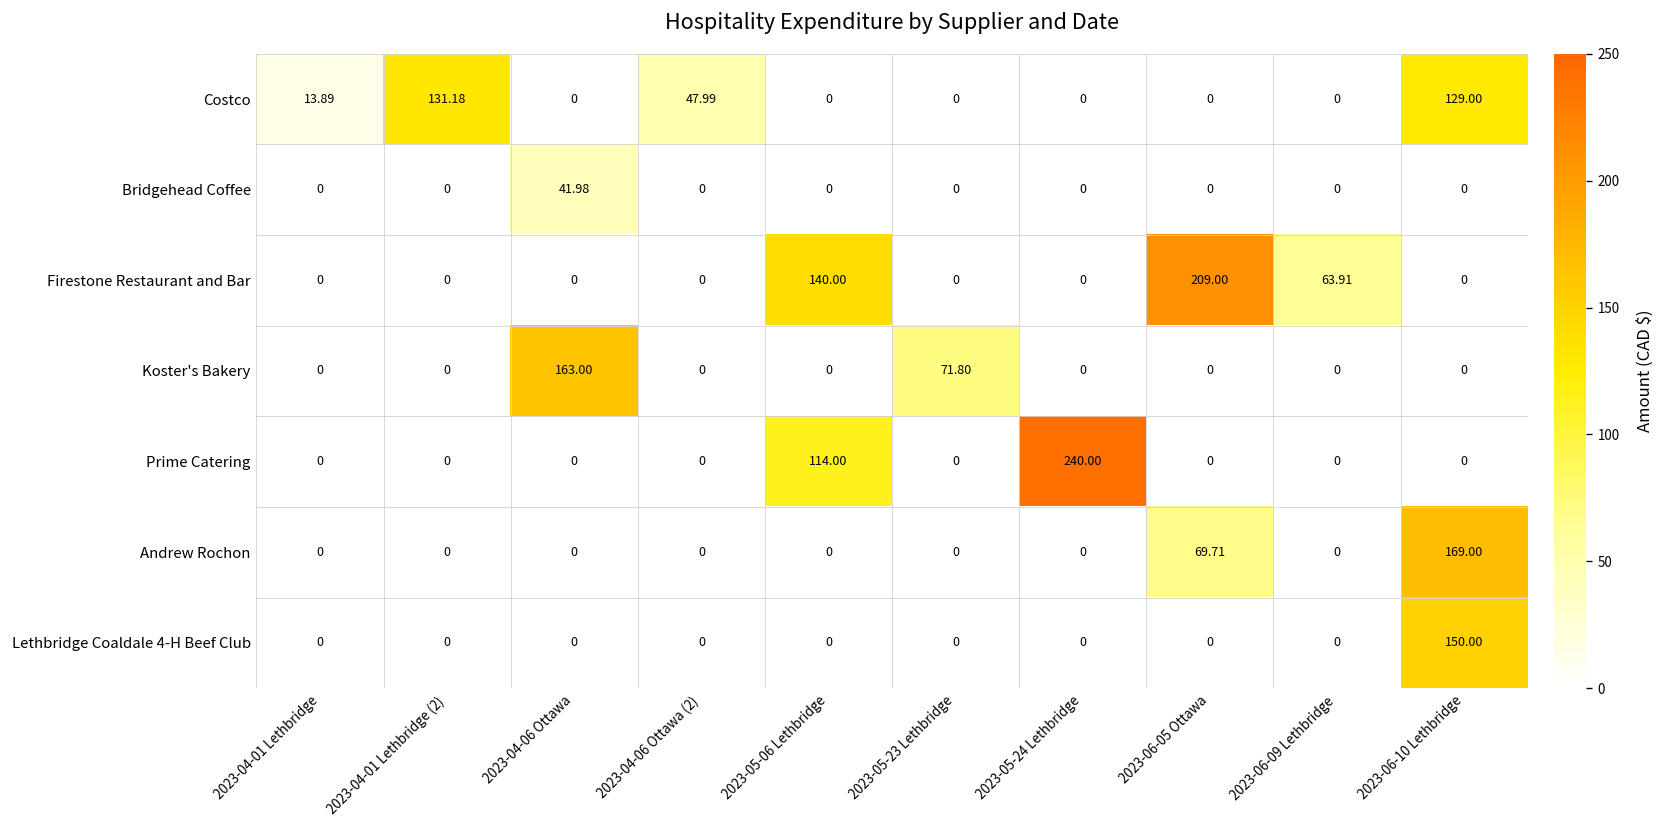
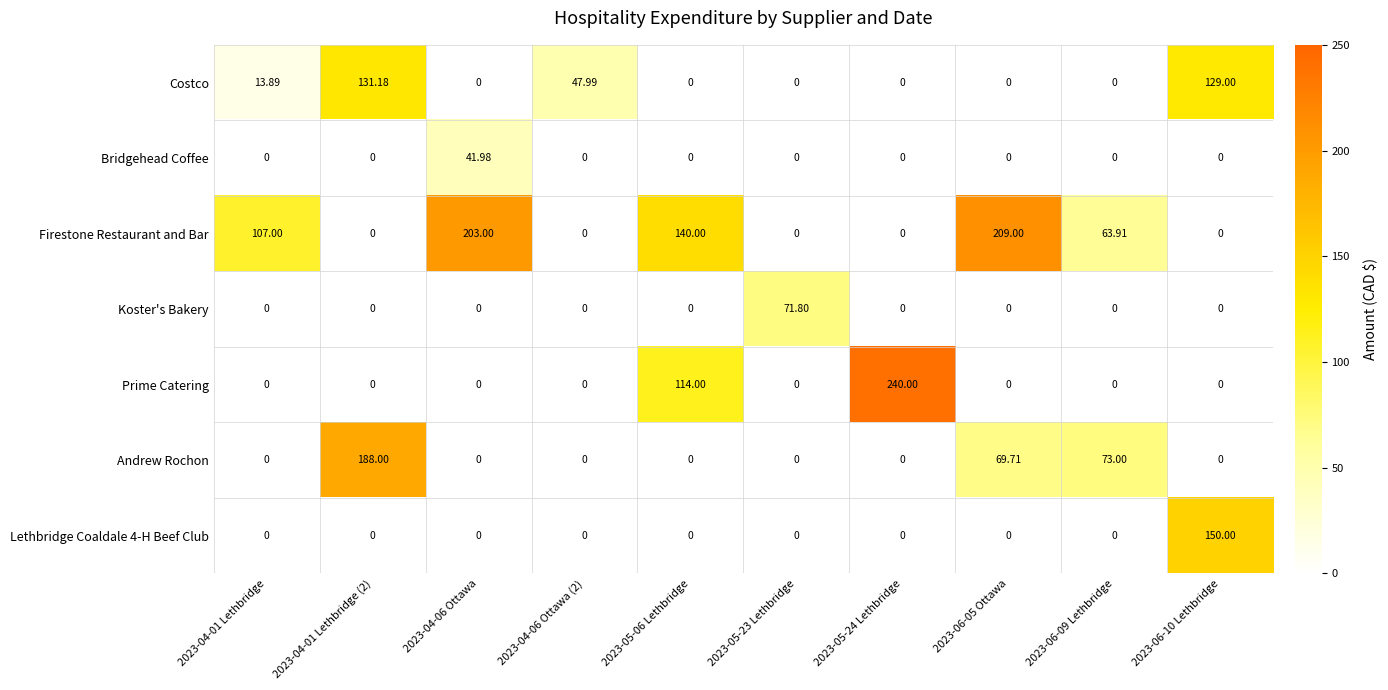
  {
    "Costco": {
      "2023-04-01 Lethbridge": 13.89,
      "2023-04-01 Lethbridge (2)": 131.18,
      "2023-04-06 Ottawa": 0,
      "2023-04-06 Ottawa (2)": 47.99,
      "2023-05-06 Lethbridge": 0,
      "2023-05-23 Lethbridge": 0,
      "2023-05-24 Lethbridge": 0,
      "2023-06-05 Ottawa": 0,
      "2023-06-09 Lethbridge": 0,
      "2023-06-10 Lethbridge": 129.00
    },
    "Bridgehead Coffee": {
      "2023-04-01 Lethbridge": 0,
      "2023-04-01 Lethbridge (2)": 0,
      "2023-04-06 Ottawa": 41.98,
      "2023-04-06 Ottawa (2)": 0,
      "2023-05-06 Lethbridge": 0,
      "2023-05-23 Lethbridge": 0,
      "2023-05-24 Lethbridge": 0,
      "2023-06-05 Ottawa": 0,
      "2023-06-09 Lethbridge": 0,
      "2023-06-10 Lethbridge": 0
    },
    "Firestone Restaurant and Bar": {
-     "2023-04-01 Lethbridge": 0,
+     "2023-04-01 Lethbridge": 107.00,
      "2023-04-01 Lethbridge (2)": 0,
-     "2023-04-06 Ottawa": 0,
+     "2023-04-06 Ottawa": 203.00,
      "2023-04-06 Ottawa (2)": 0,
      "2023-05-06 Lethbridge": 140.00,
      "2023-05-23 Lethbridge": 0,
      "2023-05-24 Lethbridge": 0,
      "2023-06-05 Ottawa": 209.00,
      "2023-06-09 Lethbridge": 63.91,
      "2023-06-10 Lethbridge": 0
    },
    "Koster's Bakery": {
      "2023-04-01 Lethbridge": 0,
      "2023-04-01 Lethbridge (2)": 0,
-     "2023-04-06 Ottawa": 163.00,
+     "2023-04-06 Ottawa": 0,
      "2023-04-06 Ottawa (2)": 0,
      "2023-05-06 Lethbridge": 0,
      "2023-05-23 Lethbridge": 71.80,
      "2023-05-24 Lethbridge": 0,
      "2023-06-05 Ottawa": 0,
      "2023-06-09 Lethbridge": 0,
      "2023-06-10 Lethbridge": 0
    },
    "Prime Catering": {
      "2023-04-01 Lethbridge": 0,
      "2023-04-01 Lethbridge (2)": 0,
      "2023-04-06 Ottawa": 0,
      "2023-04-06 Ottawa (2)": 0,
      "2023-05-06 Lethbridge": 114.00,
      "2023-05-23 Lethbridge": 0,
      "2023-05-24 Lethbridge": 240.00,
      "2023-06-05 Ottawa": 0,
      "2023-06-09 Lethbridge": 0,
      "2023-06-10 Lethbridge": 0
    },
    "Andrew Rochon": {
      "2023-04-01 Lethbridge": 0,
-     "2023-04-01 Lethbridge (2)": 0,
+     "2023-04-01 Lethbridge (2)": 188.00,
      "2023-04-06 Ottawa": 0,
      "2023-04-06 Ottawa (2)": 0,
      "2023-05-06 Lethbridge": 0,
      "2023-05-23 Lethbridge": 0,
      "2023-05-24 Lethbridge": 0,
      "2023-06-05 Ottawa": 69.71,
-     "2023-06-09 Lethbridge": 0,
-     "2023-06-10 Lethbridge": 169.00
+     "2023-06-09 Lethbridge": 73.00,
+     "2023-06-10 Lethbridge": 0
    },
    "Lethbridge Coaldale 4-H Beef Club": {
      "2023-04-01 Lethbridge": 0,
      "2023-04-01 Lethbridge (2)": 0,
      "2023-04-06 Ottawa": 0,
      "2023-04-06 Ottawa (2)": 0,
      "2023-05-06 Lethbridge": 0,
      "2023-05-23 Lethbridge": 0,
      "2023-05-24 Lethbridge": 0,
      "2023-06-05 Ottawa": 0,
      "2023-06-09 Lethbridge": 0,
      "2023-06-10 Lethbridge": 150.00
    }
  }
